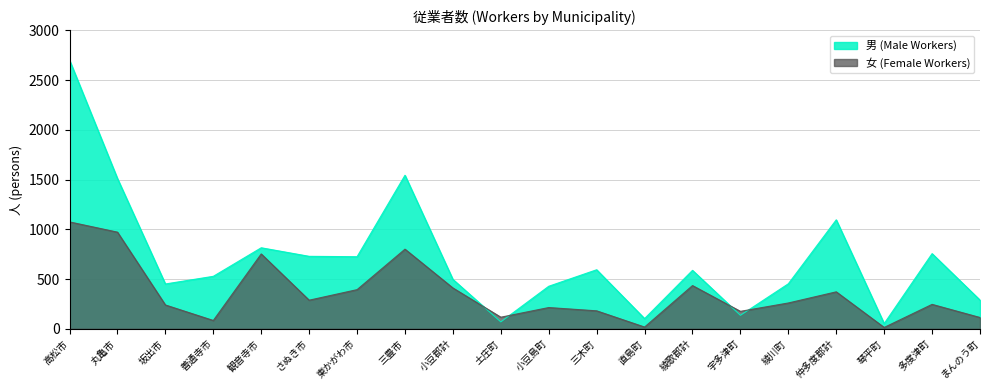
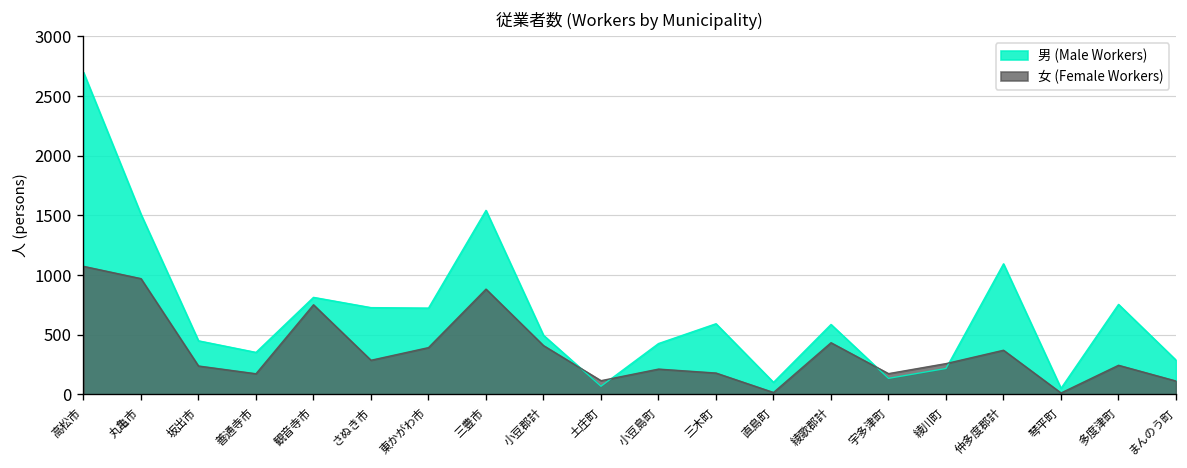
  {
    "男 (Male Workers)": {
      "高松市": 2700,
      "丸亀市": 1500,
      "坂出市": 500,
-     "善通寺市": 500,
+     "善通寺市": 400,
      "観音寺市": 800,
      "さぬき市": 700,
      "東かがわ市": 700,
      "三豊市": 1500,
      "小豆郡計": 500,
      "土庄町": 100,
      "小豆島町": 400,
      "三木町": 600,
      "直島町": 100,
      "綾歌郡計": 600,
      "宇多津町": 100,
-     "綾川町": 500,
+     "綾川町": 200,
      "仲多度郡計": 1100,
      "琴平町": 100,
      "多度津町": 800,
      "まんのう町": 300
    },
    "女 (Female Workers)": {
      "高松市": 1100,
      "丸亀市": 1000,
      "坂出市": 200,
-     "善通寺市": 100,
+     "善通寺市": 200,
      "観音寺市": 800,
      "さぬき市": 300,
      "東かがわ市": 400,
-     "三豊市": 800,
+     "三豊市": 900,
      "小豆郡計": 400,
      "土庄町": 100,
      "小豆島町": 200,
      "三木町": 200,
      "直島町": 0,
      "綾歌郡計": 400,
      "宇多津町": 200,
      "綾川町": 300,
      "仲多度郡計": 400,
      "琴平町": 0,
      "多度津町": 200,
      "まんのう町": 100
    }
  }
